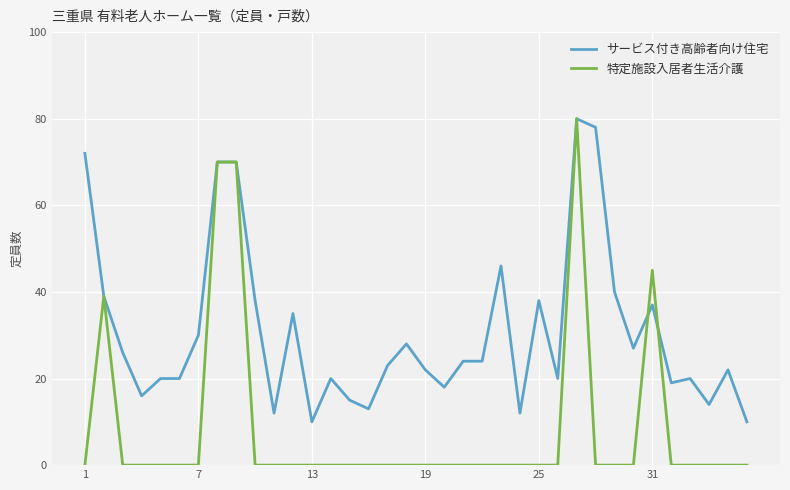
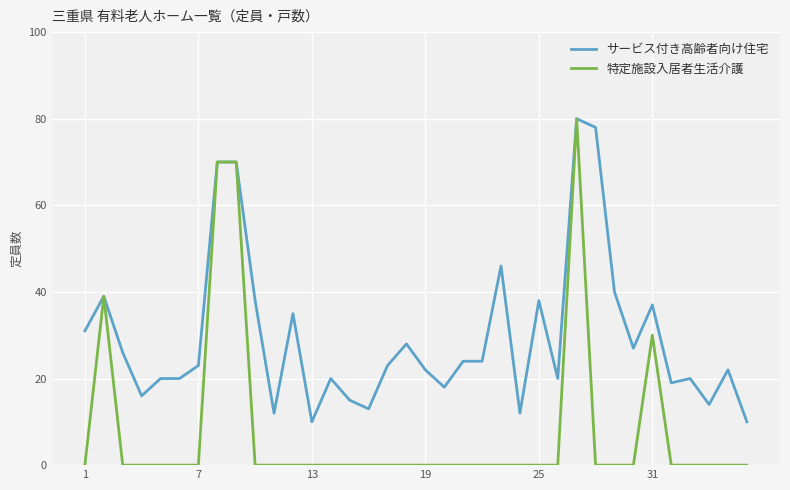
  {
    "サービス付き高齢者向け住宅": {
-     "1": 72,
-     "7": 30,
+     "1": 31,
+     "7": 23,
      "13": 10,
      "19": 22,
      "25": 38,
      "31": 37
    },
    "特定施設入居者生活介護": {
      "1": 0,
      "7": 0,
      "13": 0,
      "19": 0,
      "25": 0,
-     "31": 45
+     "31": 30
    }
  }
